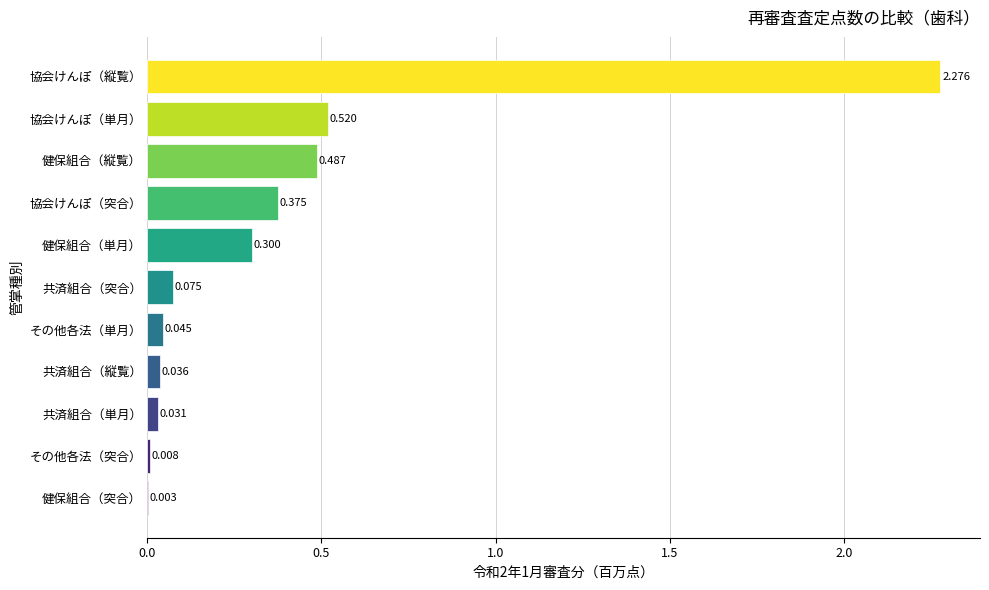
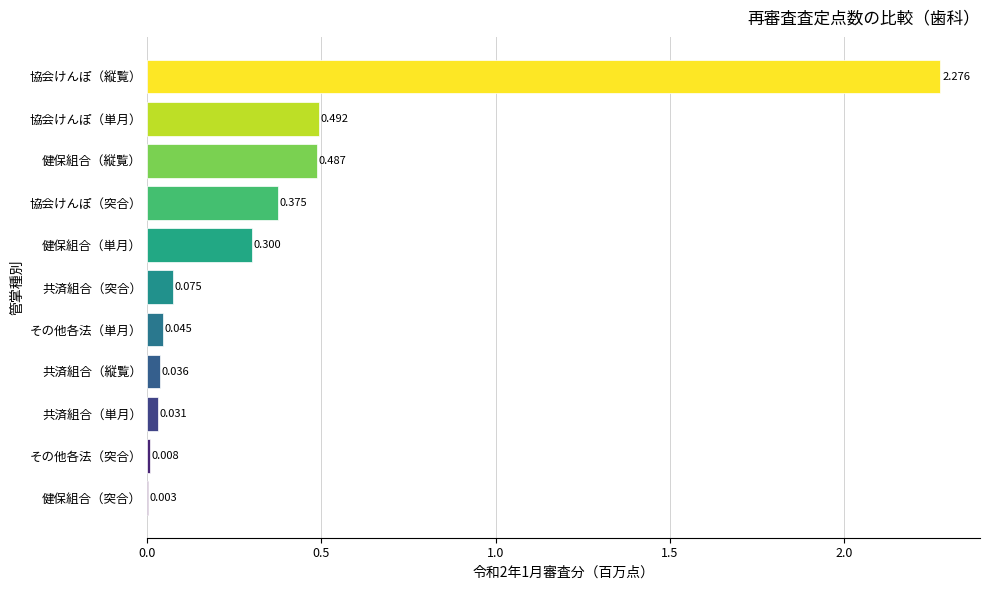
  {
    "協会けんぽ（縦覧）": 2.276,
-   "協会けんぽ（単月）": 0.520,
+   "協会けんぽ（単月）": 0.492,
    "健保組合（縦覧）": 0.487,
    "協会けんぽ（突合）": 0.375,
    "健保組合（単月）": 0.300,
    "共済組合（突合）": 0.075,
    "その他各法（単月）": 0.045,
    "共済組合（縦覧）": 0.036,
    "共済組合（単月）": 0.031,
    "その他各法（突合）": 0.008,
    "健保組合（突合）": 0.003
  }
